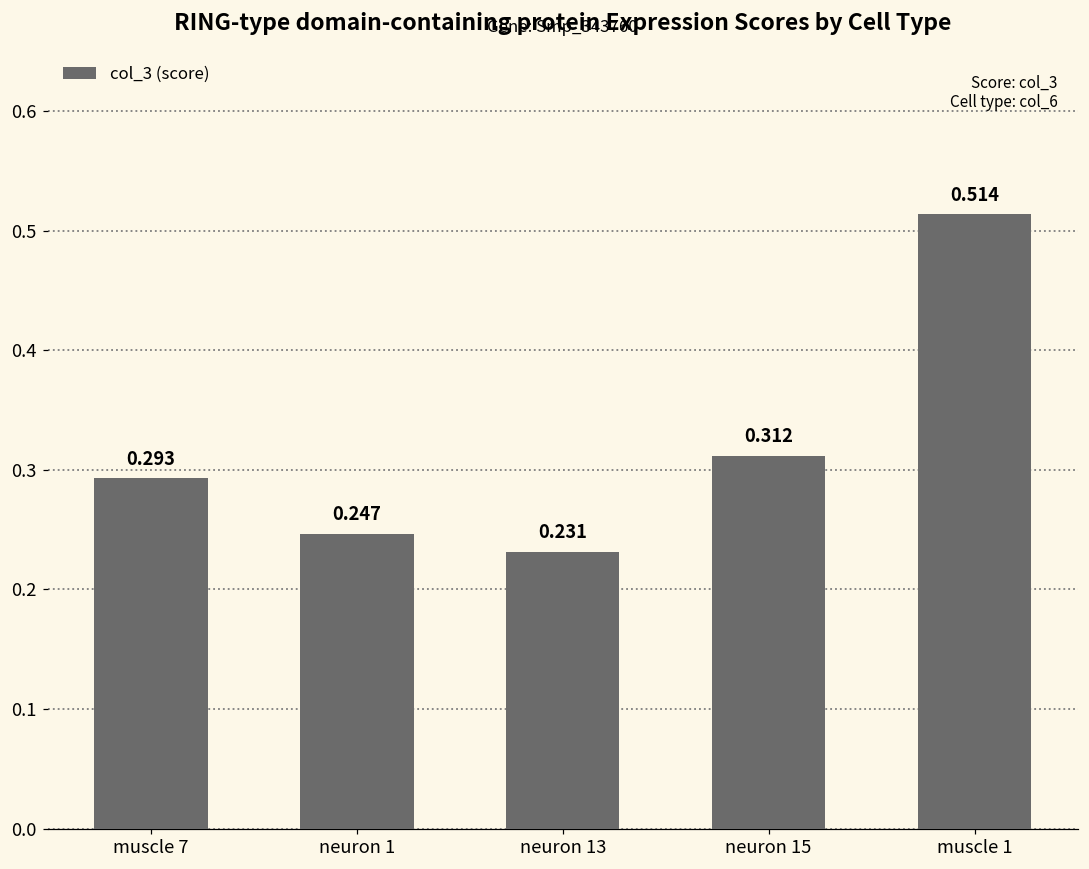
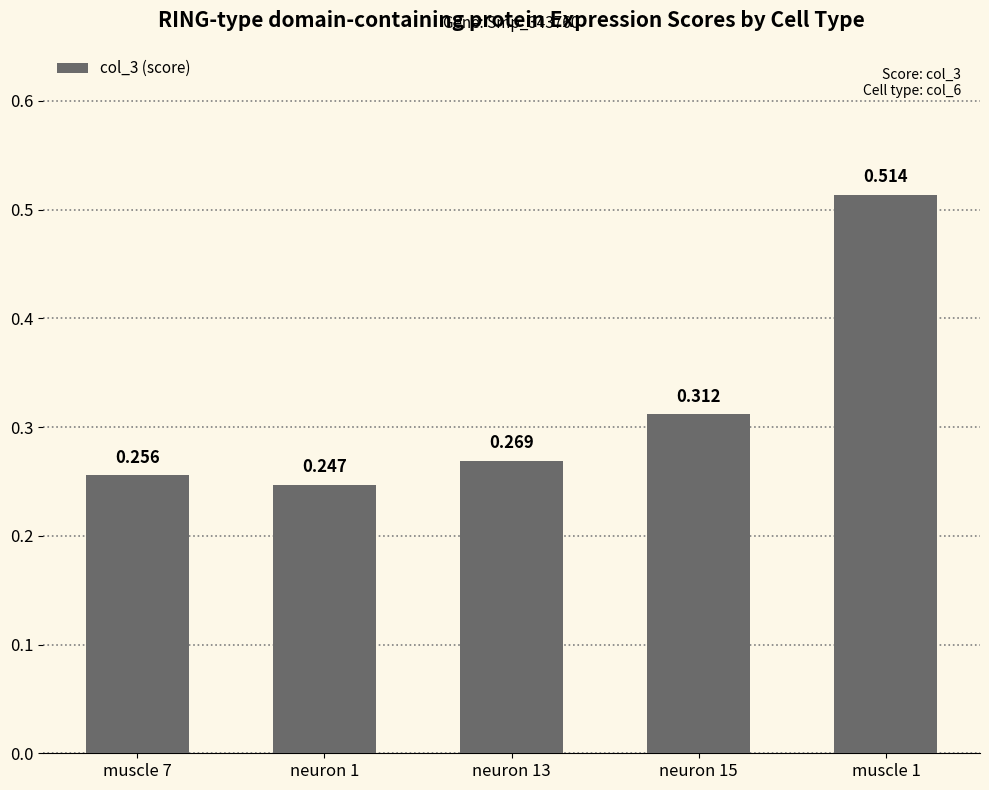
  {
-   "muscle 7": 0.293,
+   "muscle 7": 0.256,
    "neuron 1": 0.247,
-   "neuron 13": 0.231,
+   "neuron 13": 0.269,
    "neuron 15": 0.312,
    "muscle 1": 0.514
  }
